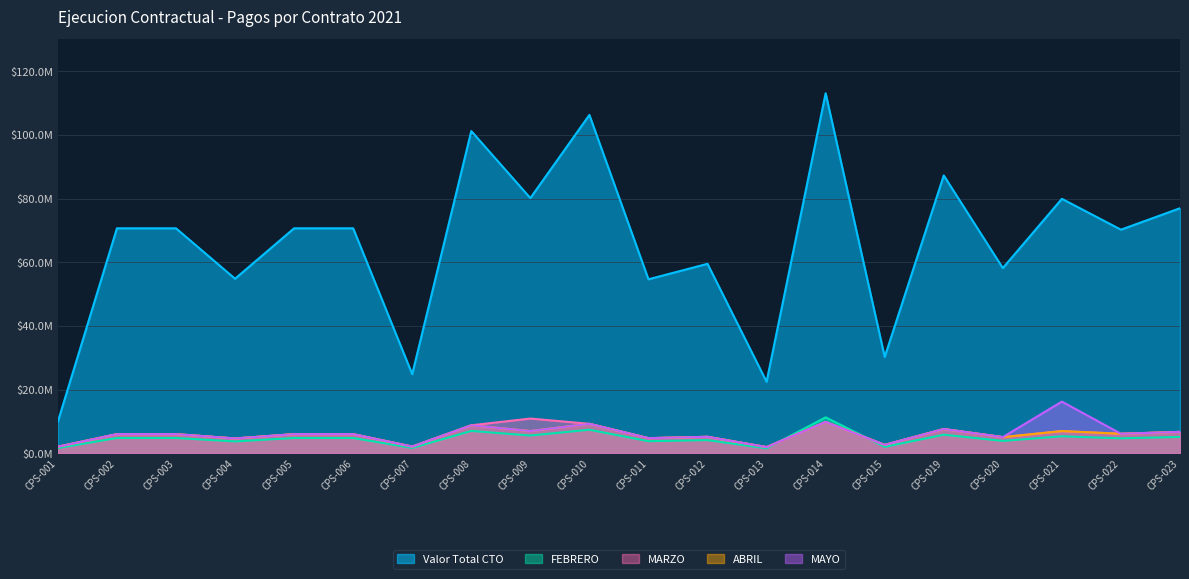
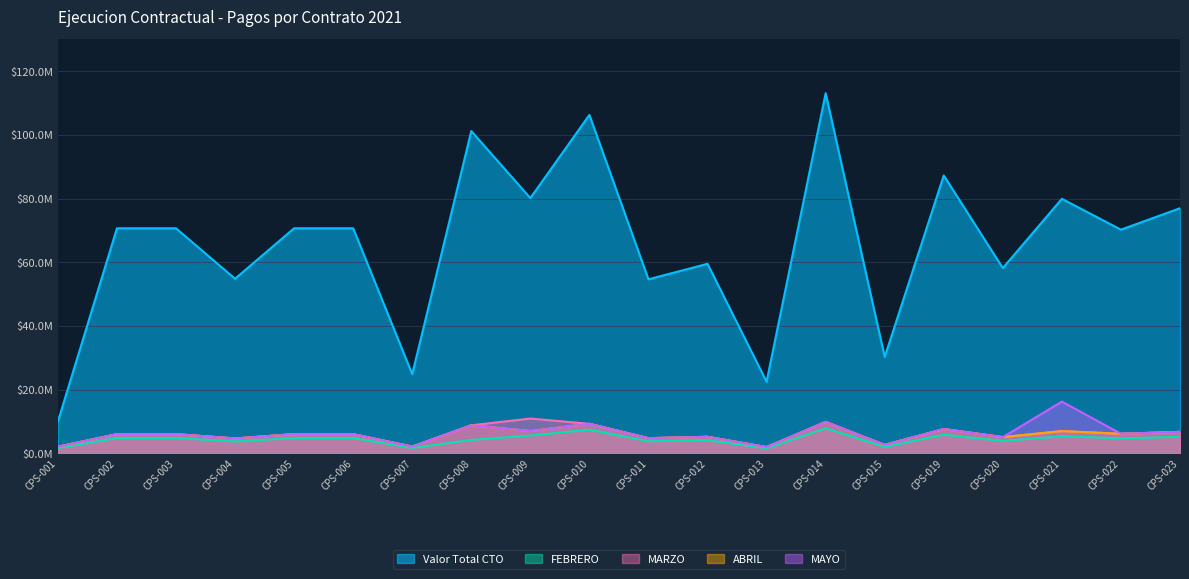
  {
    "Valor Total CTO": {
      "CPS-001": "$10000000",
      "CPS-002": "$71000000",
      "CPS-003": "$71000000",
      "CPS-004": "$55000000",
      "CPS-005": "$71000000",
      "CPS-006": "$71000000",
      "CPS-007": "$25000000",
      "CPS-008": "$101000000",
      "CPS-009": "$80000000",
      "CPS-010": "$106000000",
      "CPS-011": "$55000000",
      "CPS-012": "$60000000",
      "CPS-013": "$22000000",
      "CPS-014": "$113000000",
      "CPS-015": "$30000000",
      "CPS-019": "$87000000",
      "CPS-020": "$58000000",
      "CPS-021": "$80000000",
      "CPS-022": "$70000000",
      "CPS-023": "$77000000"
    },
    "FEBRERO": {
      "CPS-002": "$5000000",
      "CPS-003": "$5000000",
      "CPS-004": "$4000000",
      "CPS-005": "$5000000",
      "CPS-006": "$5000000",
-     "CPS-008": "$7000000",
+     "CPS-008": "$4000000",
      "CPS-009": "$6000000",
      "CPS-010": "$7000000",
      "CPS-011": "$4000000",
      "CPS-012": "$4000000",
-     "CPS-014": "$11000000",
+     "CPS-014": "$8000000",
      "CPS-019": "$6000000",
      "CPS-020": "$4000000",
      "CPS-021": "$5000000",
      "CPS-022": "$5000000",
      "CPS-023": "$5000000"
    },
    "MARZO": {
      "CPS-009": "$11000000"
    },
    "MAYO": {
      "CPS-021": "$16000000"
    }
  }
